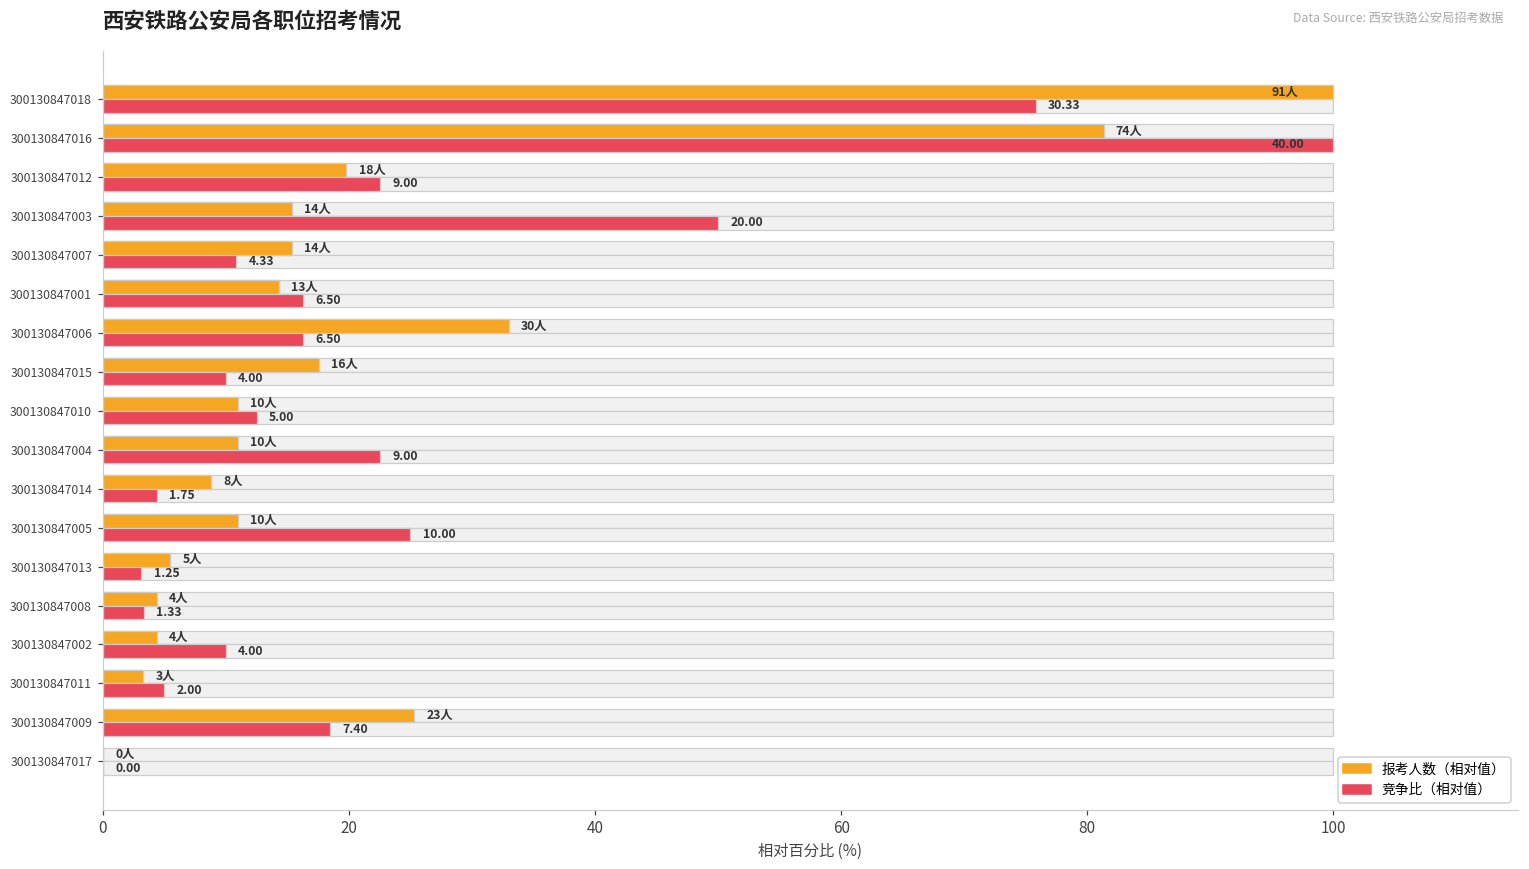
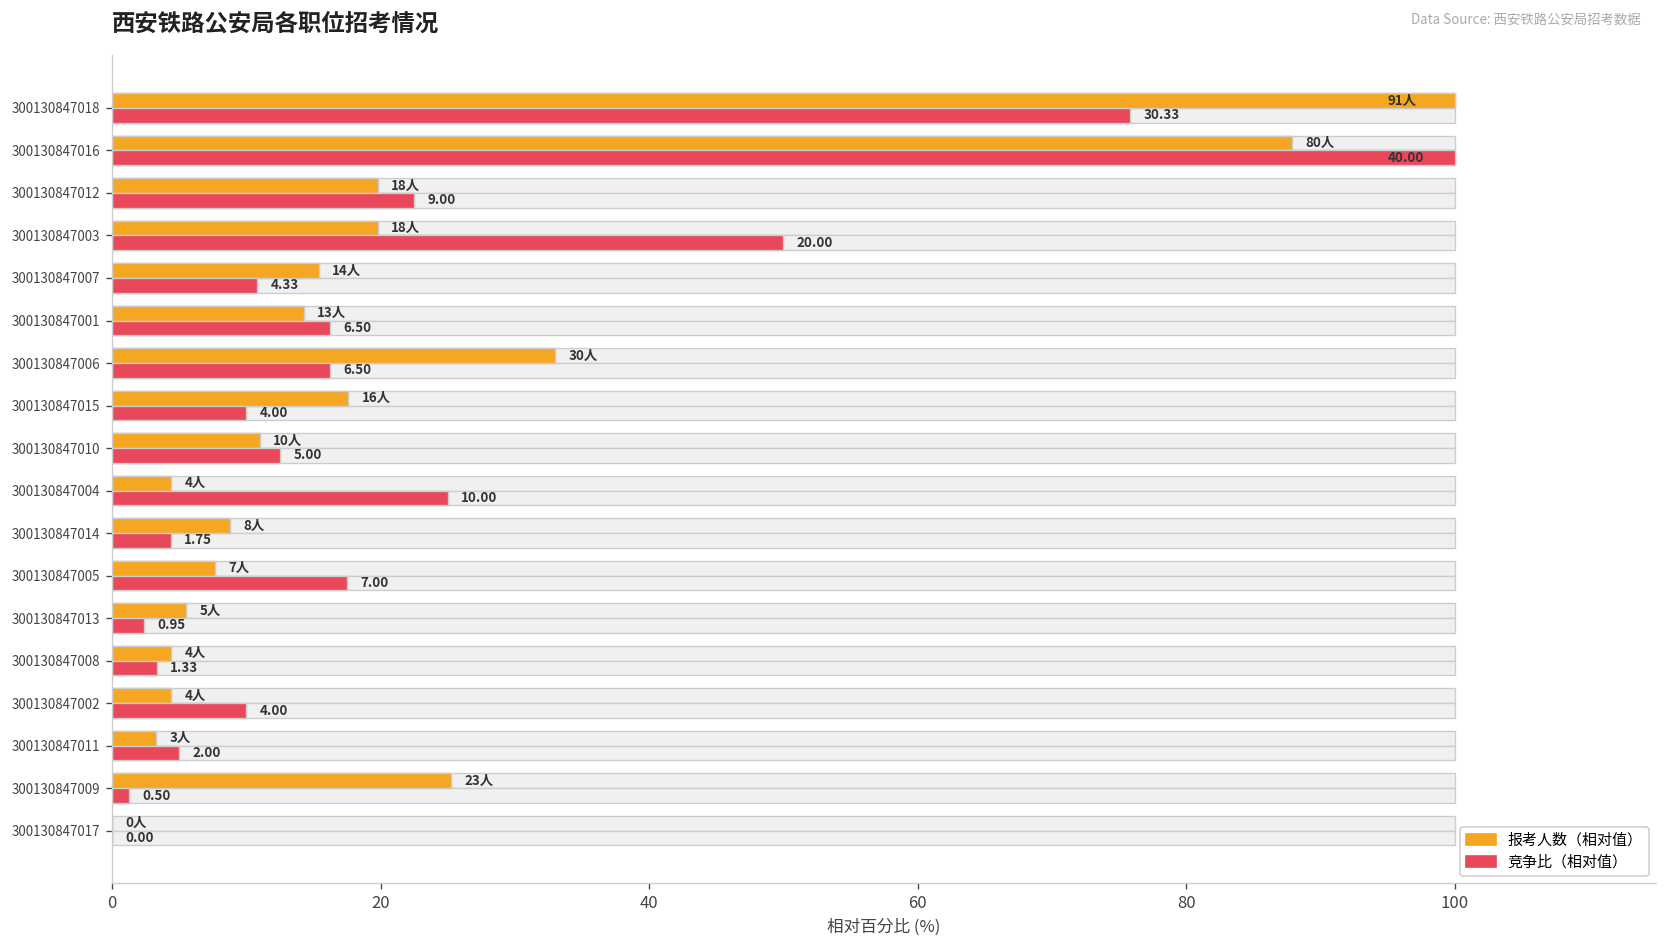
  {
    "报考人数（相对值）": {
-     "300130847016": "74人",
-     "300130847003": "14人",
-     "300130847004": "10人",
-     "300130847005": "10人",
+     "300130847016": "80人",
+     "300130847003": "18人",
+     "300130847004": "4人",
+     "300130847005": "7人",
      "300130847017": "0人"
    },
    "竞争比（相对值）": {
-     "300130847004": "9.00",
-     "300130847005": "10.00",
-     "300130847013": "1.25",
-     "300130847009": "7.40",
+     "300130847004": "10.00",
+     "300130847005": "7.00",
+     "300130847013": "0.95",
+     "300130847009": "0.50",
      "300130847017": "0.00"
    }
  }
